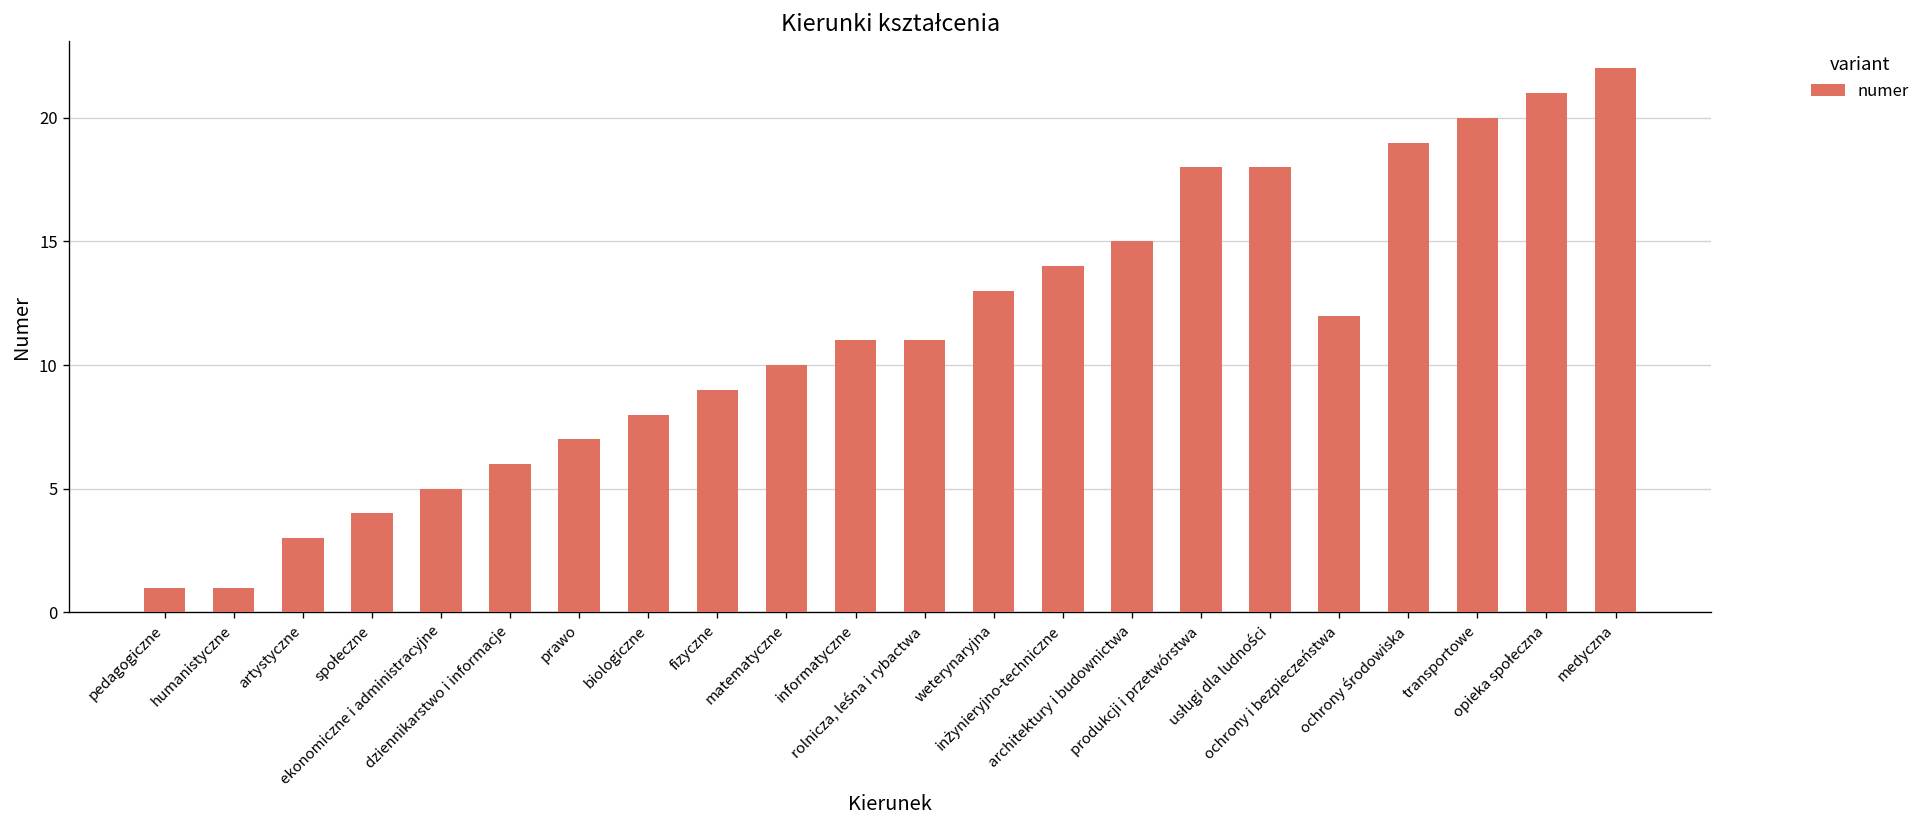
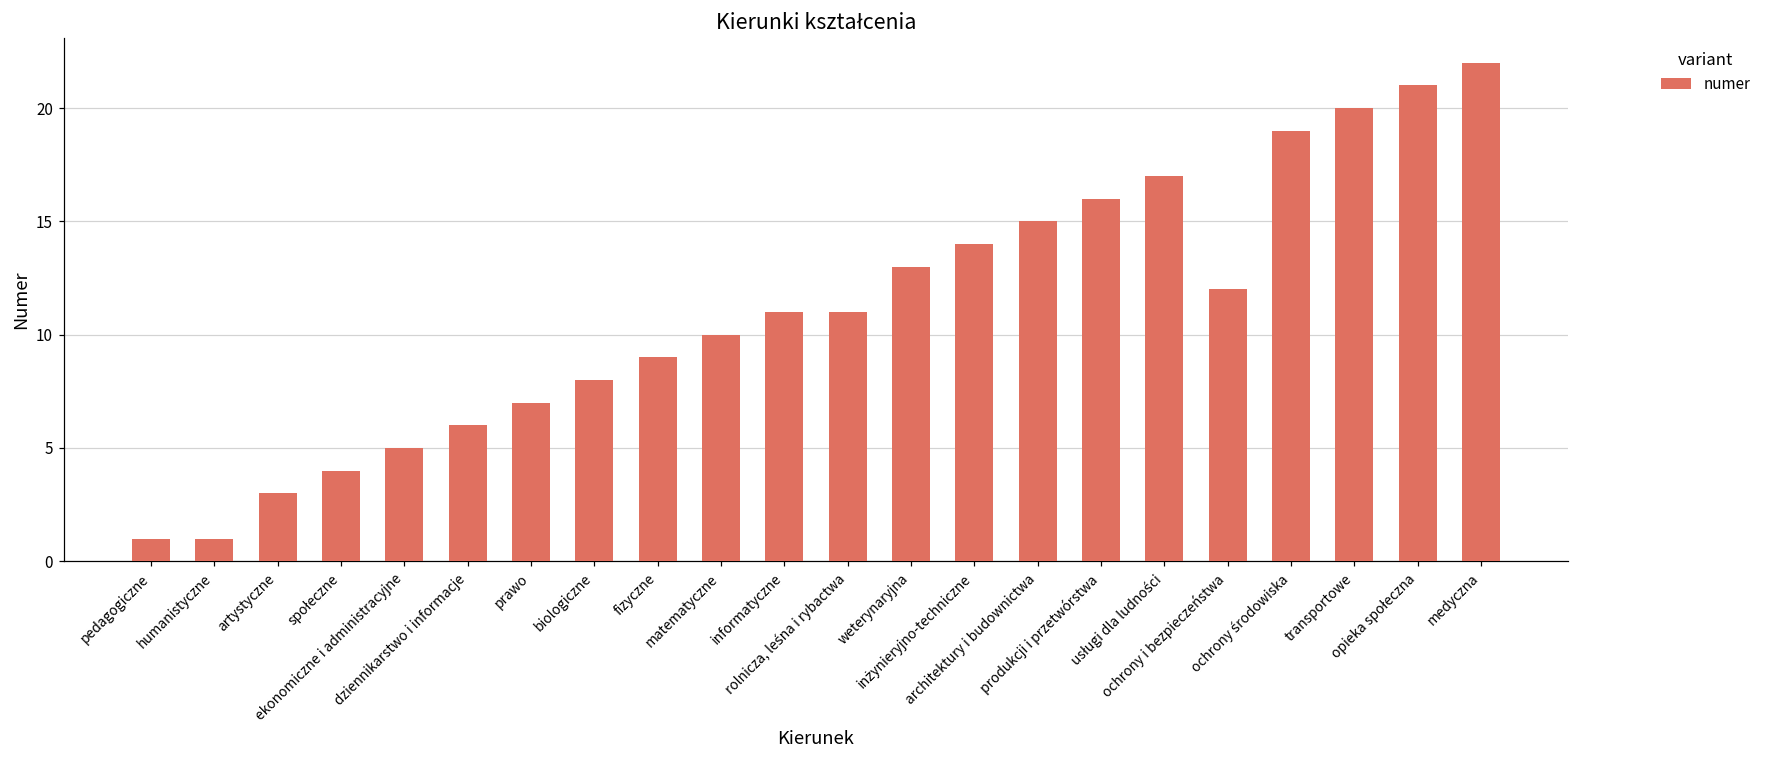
  {
    "pedagogiczne": 1,
    "humanistyczne": 1,
    "artystyczne": 3,
    "społeczne": 4,
    "ekonomiczne i administracyjne": 5,
    "dziennikarstwo i informacje": 6,
    "prawo": 7,
    "biologiczne": 8,
    "fizyczne": 9,
    "matematyczne": 10,
    "informatyczne": 11,
    "rolnicza, leśna i rybactwa": 11,
    "weterynaryjna": 13,
    "inżynieryjno-techniczne": 14,
    "architektury i budownictwa": 15,
-   "produkcji i przetwórstwa": 18,
-   "usługi dla ludności": 18,
+   "produkcji i przetwórstwa": 16,
+   "usługi dla ludności": 17,
    "ochrony i bezpieczeństwa": 12,
    "ochrony środowiska": 19,
    "transportowe": 20,
    "opieka społeczna": 21,
    "medyczna": 22
  }
